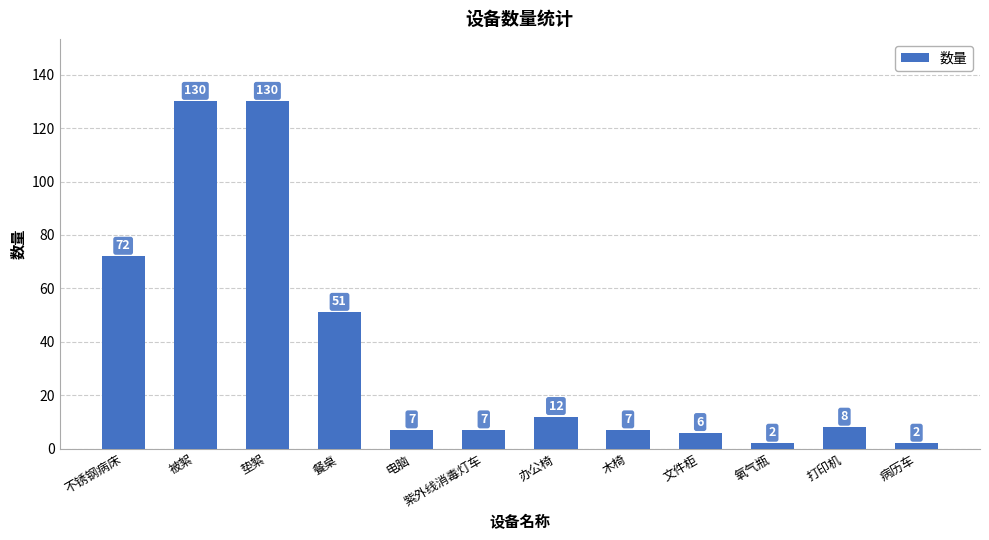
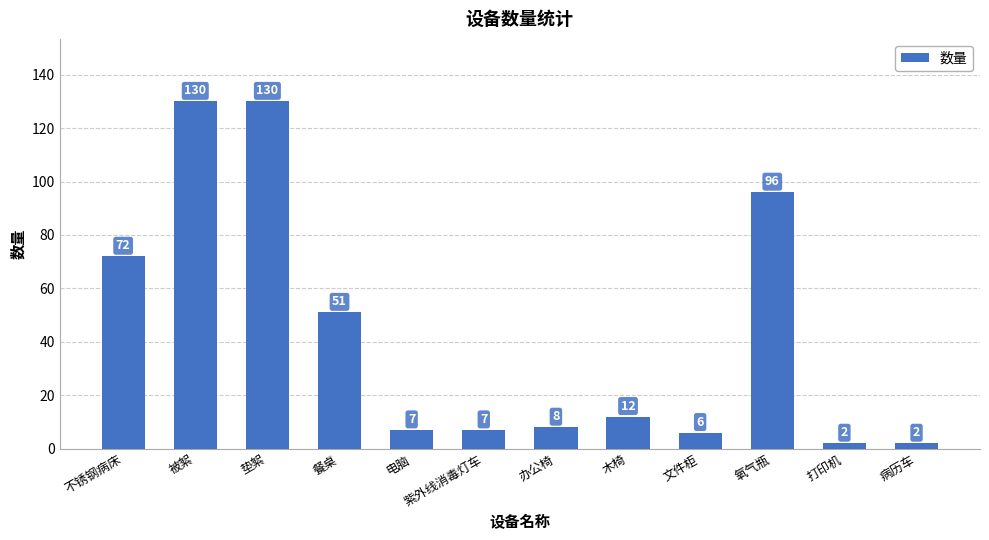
  {
-   "办公椅": 12,
-   "木椅": 7,
-   "氧气瓶": 2,
-   "打印机": 8
+   "办公椅": 8,
+   "木椅": 12,
+   "氧气瓶": 96,
+   "打印机": 2
  }
